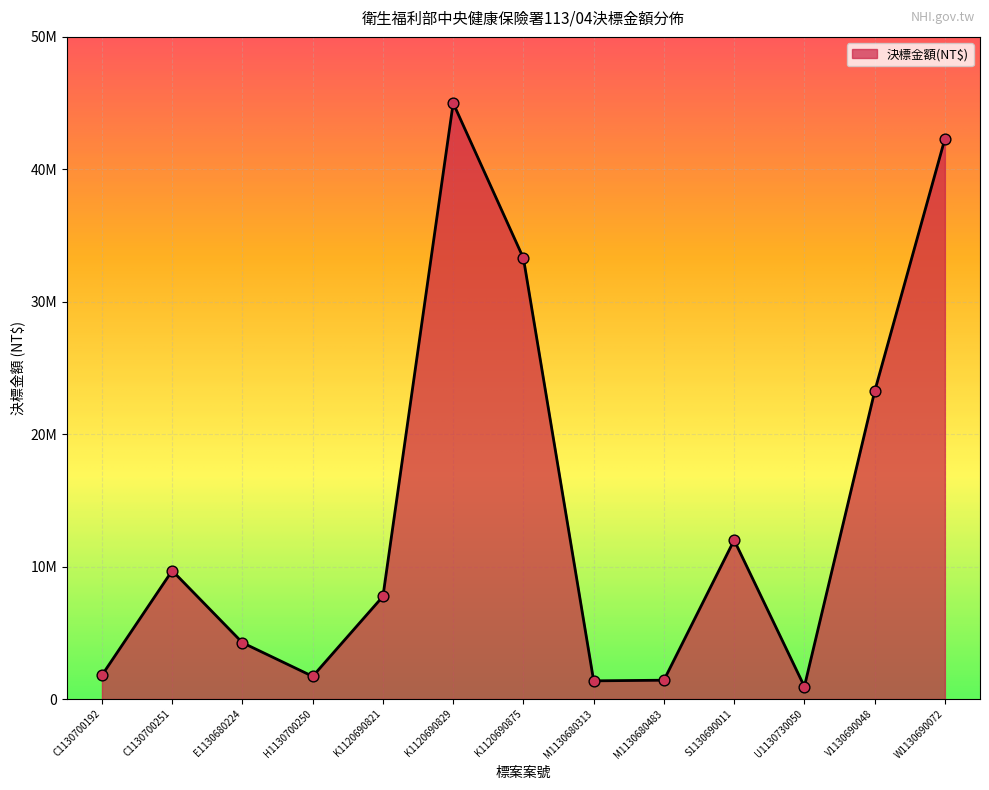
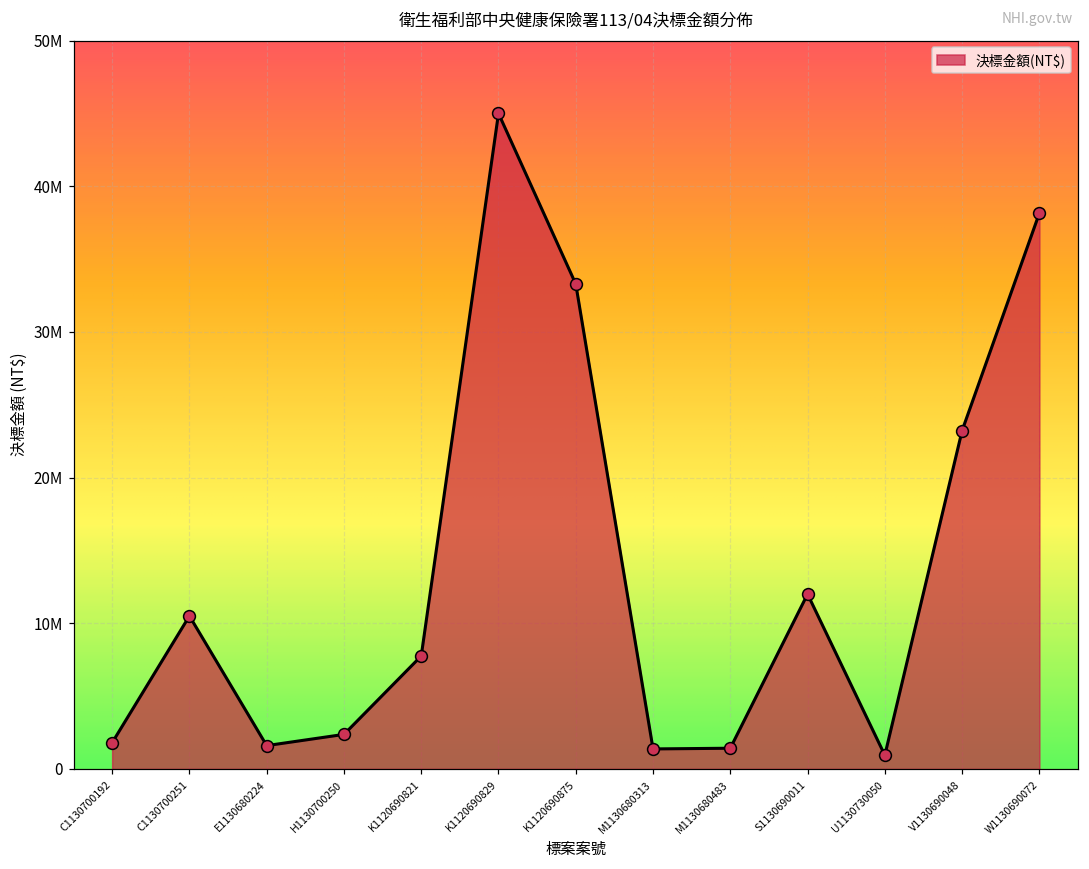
  {
    "C1130700192": 1800000,
-   "C1130700251": 9700000,
-   "E1130680224": 4300000,
-   "H1130700250": 1700000,
+   "C1130700251": 10500000,
+   "E1130680224": 1600000,
+   "H1130700250": 2400000,
    "K1120690821": 7800000,
    "K1120690829": 45000000,
    "K1120690875": 33300000,
    "M1130680313": 1400000,
    "M1130680483": 1400000,
    "S1130690011": 12000000,
    "U1130730050": 900000,
    "V1130690048": 23200000,
-   "W1130690072": 42300000
+   "W1130690072": 38200000
  }
